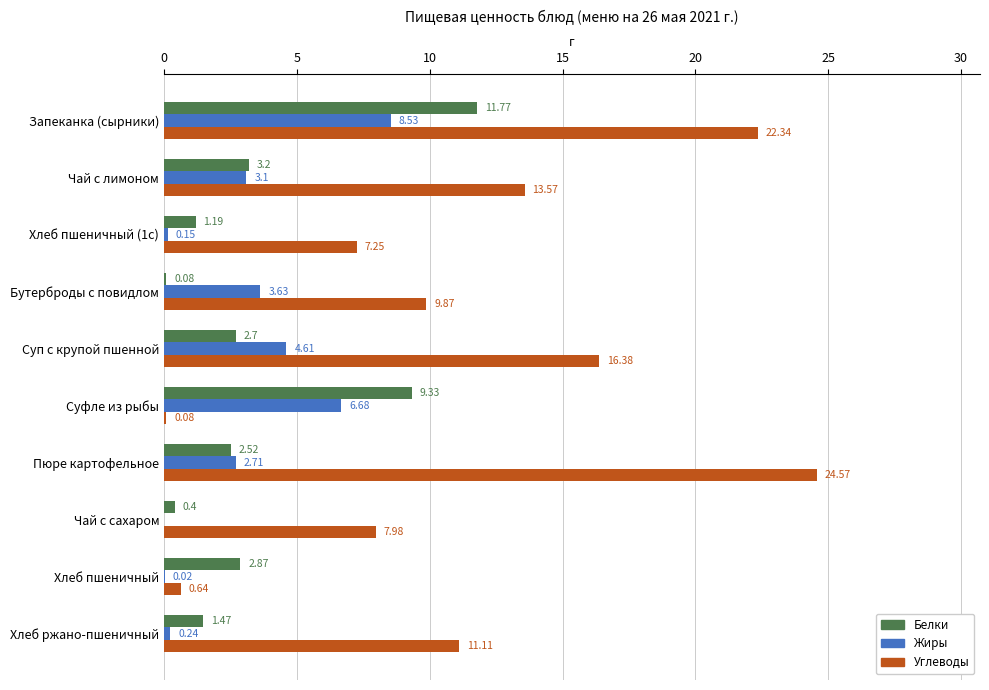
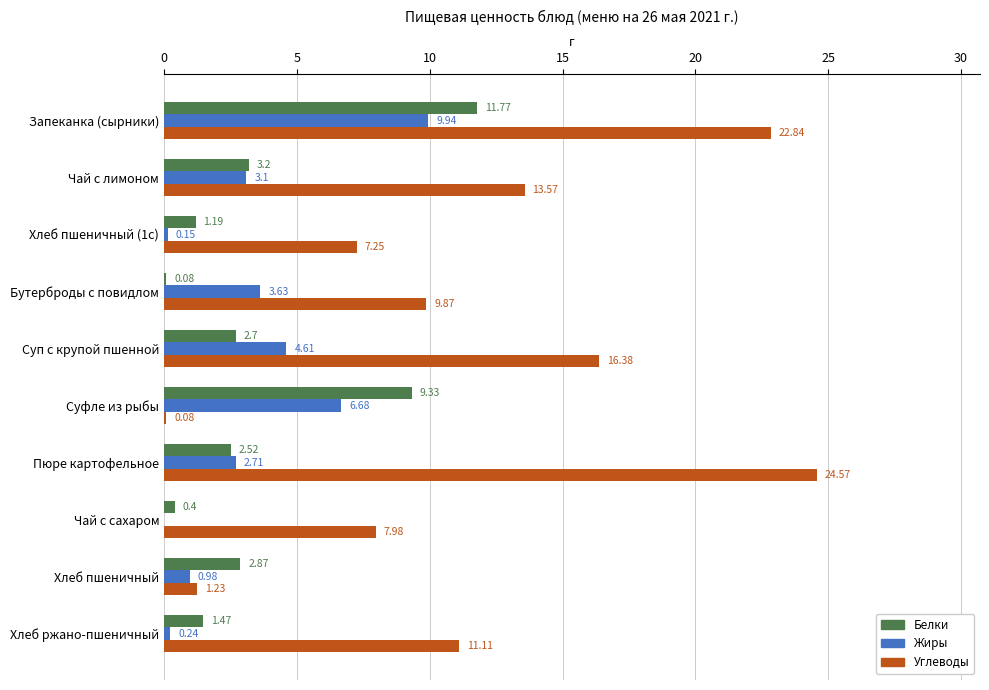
  {
    "Белки": {
      "Запеканка (сырники)": 11.77,
      "Чай с лимоном": 3.2,
      "Хлеб пшеничный (1с)": 1.19,
      "Бутерброды с повидлом": 0.08,
      "Суп с крупой пшенной": 2.7,
      "Суфле из рыбы": 9.33,
      "Пюре картофельное": 2.52,
      "Чай с сахаром": 0.4,
      "Хлеб пшеничный": 2.87,
      "Хлеб ржано-пшеничный": 1.47
    },
    "Жиры": {
-     "Запеканка (сырники)": 8.53,
+     "Запеканка (сырники)": 9.94,
      "Чай с лимоном": 3.1,
      "Хлеб пшеничный (1с)": 0.15,
      "Бутерброды с повидлом": 3.63,
      "Суп с крупой пшенной": 4.61,
      "Суфле из рыбы": 6.68,
      "Пюре картофельное": 2.71,
-     "Хлеб пшеничный": 0.02,
+     "Хлеб пшеничный": 0.98,
      "Хлеб ржано-пшеничный": 0.24
    },
    "Углеводы": {
-     "Запеканка (сырники)": 22.34,
+     "Запеканка (сырники)": 22.84,
      "Чай с лимоном": 13.57,
      "Хлеб пшеничный (1с)": 7.25,
      "Бутерброды с повидлом": 9.87,
      "Суп с крупой пшенной": 16.38,
      "Суфле из рыбы": 0.08,
      "Пюре картофельное": 24.57,
      "Чай с сахаром": 7.98,
-     "Хлеб пшеничный": 0.64,
+     "Хлеб пшеничный": 1.23,
      "Хлеб ржано-пшеничный": 11.11
    }
  }
